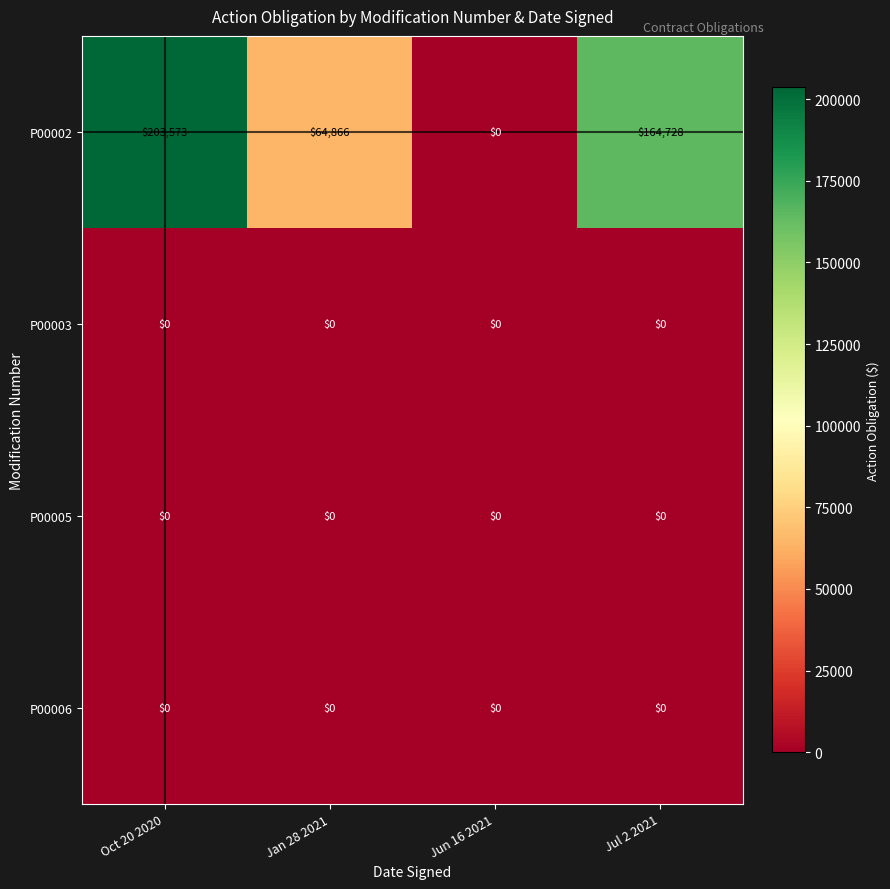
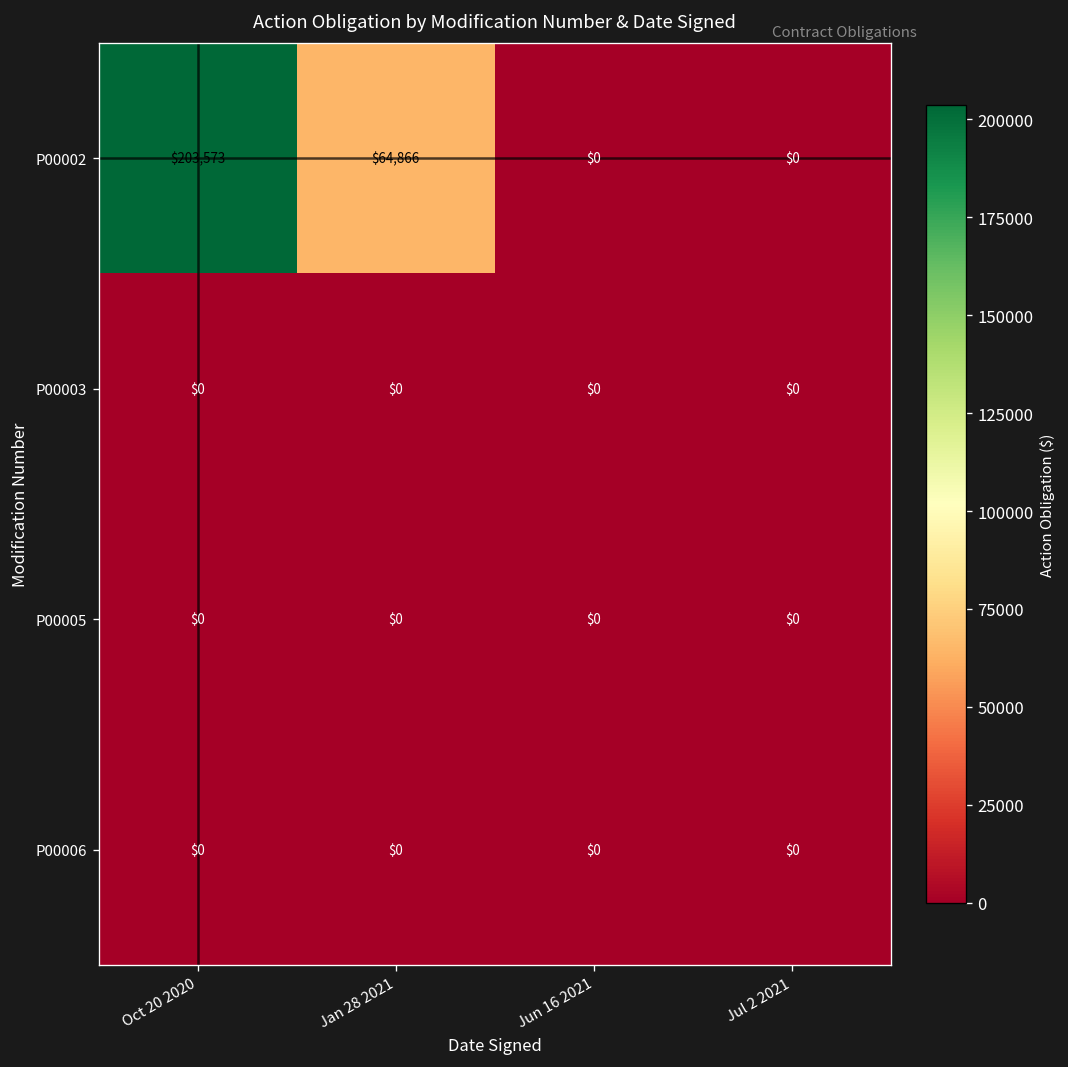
  {
    "P00002": {
      "Oct 20 2020": "$203,573",
      "Jan 28 2021": "$64,866",
      "Jun 16 2021": "$0",
-     "Jul 2 2021": "$164,728"
+     "Jul 2 2021": "$0"
    },
    "P00003": {
      "Oct 20 2020": "$0",
      "Jan 28 2021": "$0",
      "Jun 16 2021": "$0",
      "Jul 2 2021": "$0"
    },
    "P00005": {
      "Oct 20 2020": "$0",
      "Jan 28 2021": "$0",
      "Jun 16 2021": "$0",
      "Jul 2 2021": "$0"
    },
    "P00006": {
      "Oct 20 2020": "$0",
      "Jan 28 2021": "$0",
      "Jun 16 2021": "$0",
      "Jul 2 2021": "$0"
    }
  }
